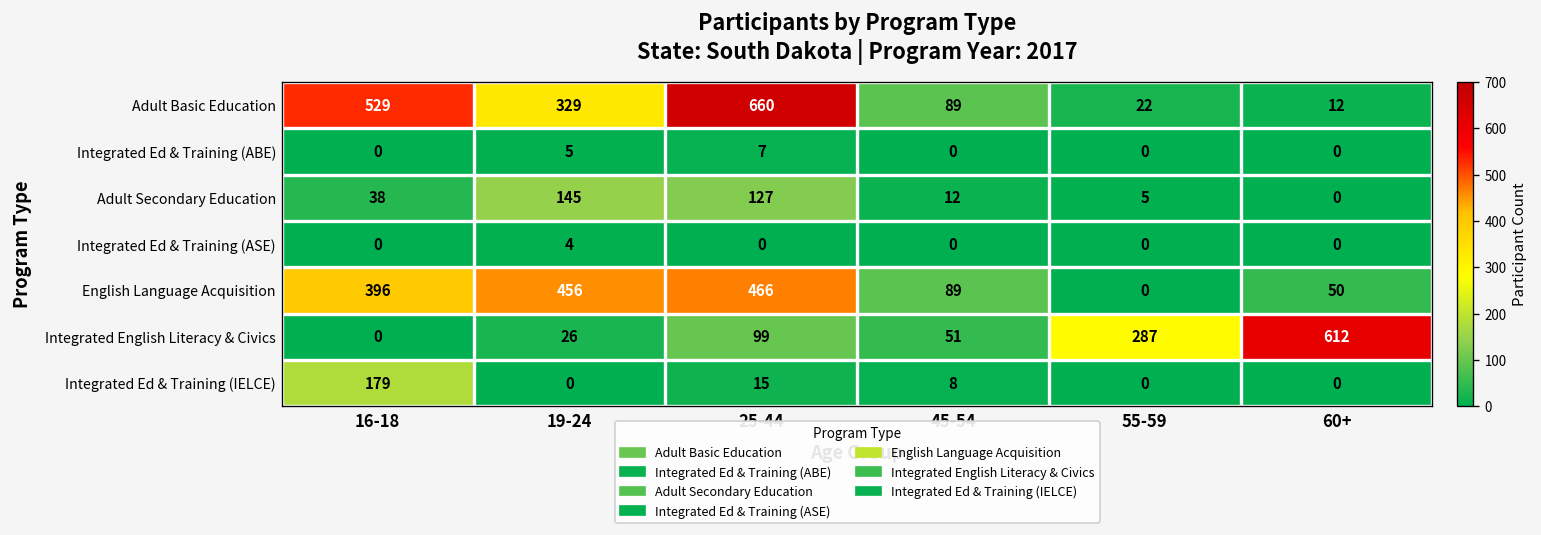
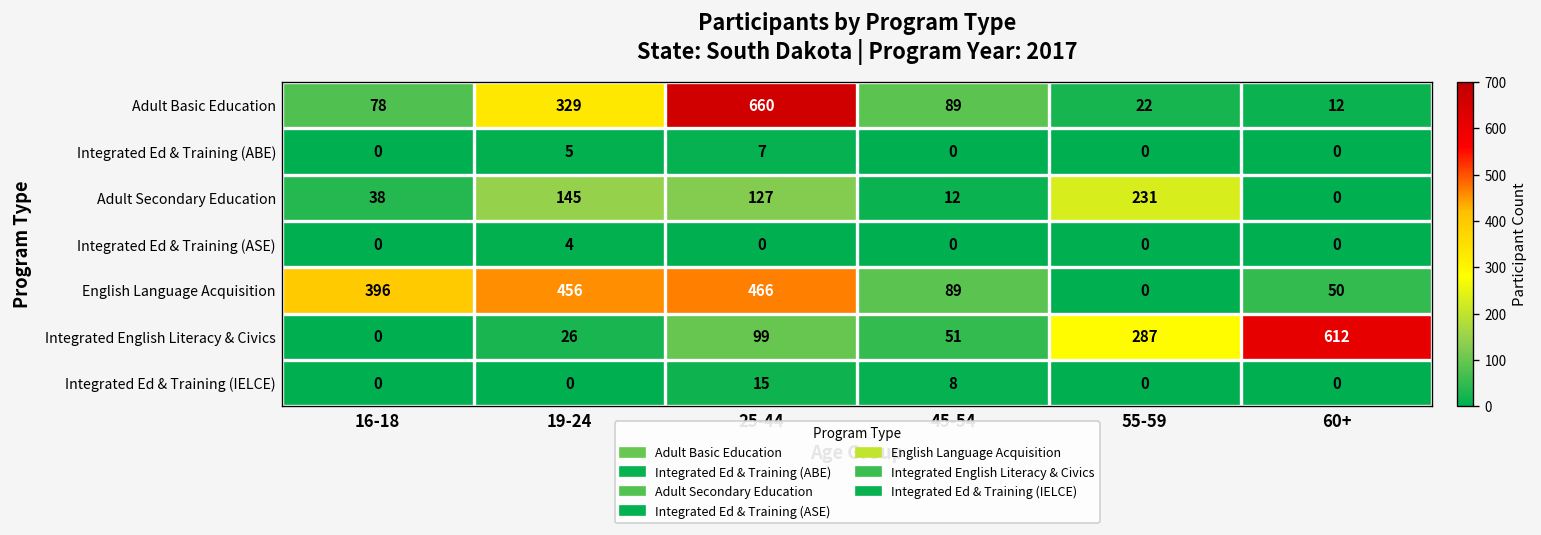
  {
    "Adult Basic Education": {
-     "16-18": 529,
+     "16-18": 78,
      "19-24": 329,
      "25-44": 660,
      "45-54": 89,
      "55-59": 22,
      "60+": 12
    },
    "Integrated Ed & Training (ABE)": {
      "16-18": 0,
      "19-24": 5,
      "25-44": 7,
      "45-54": 0,
      "55-59": 0,
      "60+": 0
    },
    "Adult Secondary Education": {
      "16-18": 38,
      "19-24": 145,
      "25-44": 127,
      "45-54": 12,
-     "55-59": 5,
+     "55-59": 231,
      "60+": 0
    },
    "Integrated Ed & Training (ASE)": {
      "16-18": 0,
      "19-24": 4,
      "25-44": 0,
      "45-54": 0,
      "55-59": 0,
      "60+": 0
    },
    "English Language Acquisition": {
      "16-18": 396,
      "19-24": 456,
      "25-44": 466,
      "45-54": 89,
      "55-59": 0,
      "60+": 50
    },
    "Integrated English Literacy & Civics": {
      "16-18": 0,
      "19-24": 26,
      "25-44": 99,
      "45-54": 51,
      "55-59": 287,
      "60+": 612
    },
    "Integrated Ed & Training (IELCE)": {
-     "16-18": 179,
+     "16-18": 0,
      "19-24": 0,
      "25-44": 15,
      "45-54": 8,
      "55-59": 0,
      "60+": 0
    }
  }
